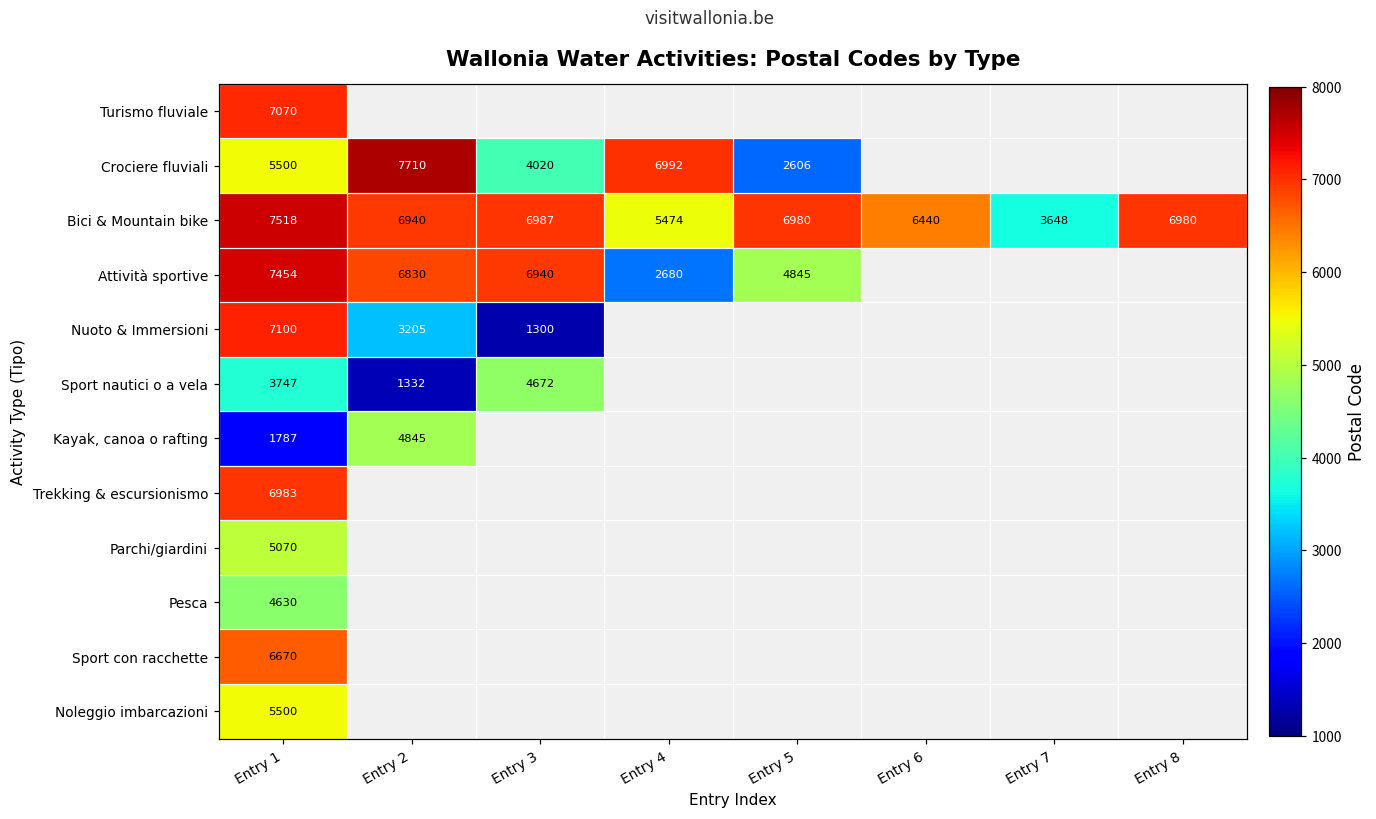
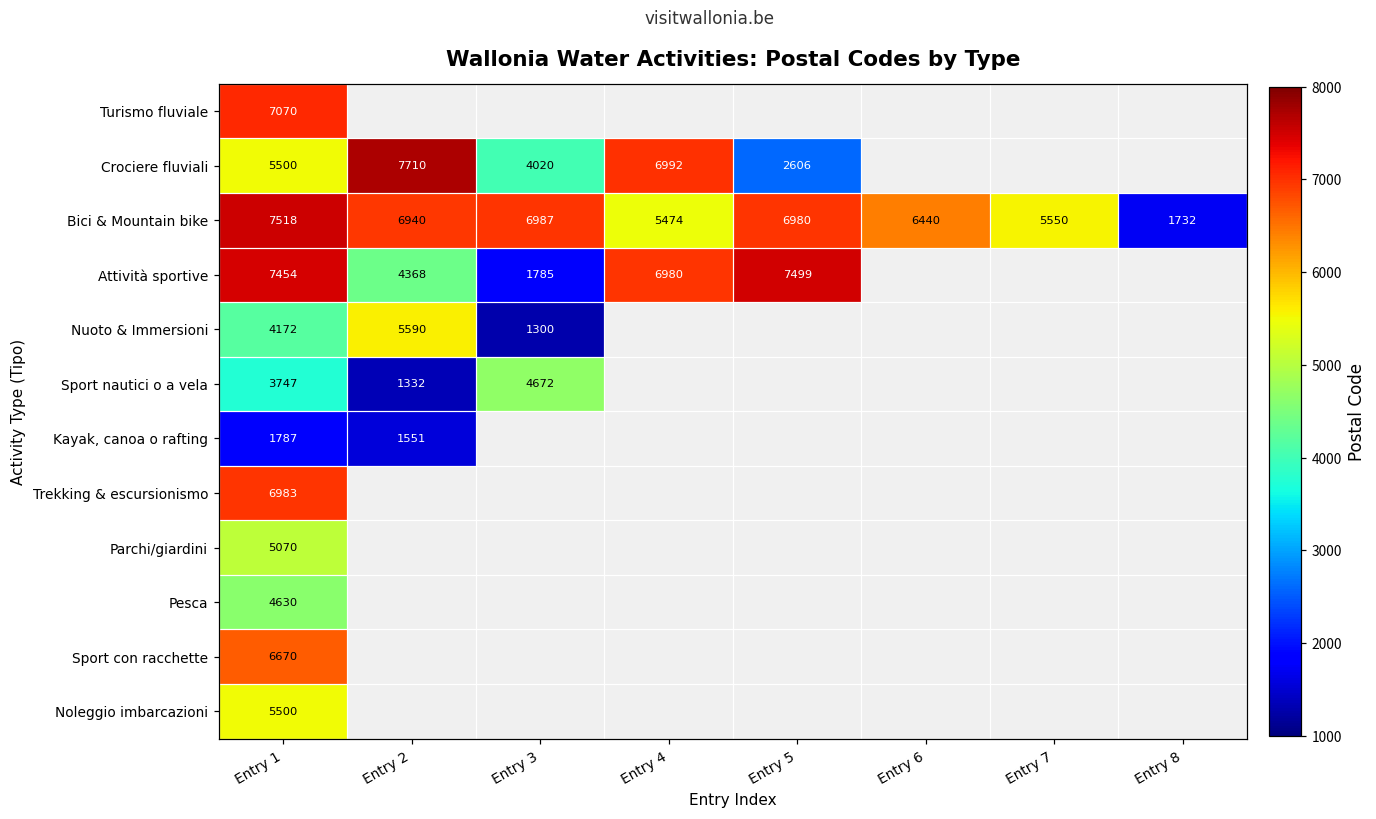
  {
    "Turismo fluviale": {
      "Entry 1": 7070
    },
    "Crociere fluviali": {
      "Entry 1": 5500,
      "Entry 2": 7710,
      "Entry 3": 4020,
      "Entry 4": 6992,
      "Entry 5": 2606
    },
    "Bici & Mountain bike": {
      "Entry 1": 7518,
      "Entry 2": 6940,
      "Entry 3": 6987,
      "Entry 4": 5474,
      "Entry 5": 6980,
      "Entry 6": 6440,
-     "Entry 7": 3648,
-     "Entry 8": 6980
+     "Entry 7": 5550,
+     "Entry 8": 1732
    },
    "Attività sportive": {
      "Entry 1": 7454,
-     "Entry 2": 6830,
-     "Entry 3": 6940,
-     "Entry 4": 2680,
-     "Entry 5": 4845
+     "Entry 2": 4368,
+     "Entry 3": 1785,
+     "Entry 4": 6980,
+     "Entry 5": 7499
    },
    "Nuoto & Immersioni": {
-     "Entry 1": 7100,
-     "Entry 2": 3205,
+     "Entry 1": 4172,
+     "Entry 2": 5590,
      "Entry 3": 1300
    },
    "Sport nautici o a vela": {
      "Entry 1": 3747,
      "Entry 2": 1332,
      "Entry 3": 4672
    },
    "Kayak, canoa o rafting": {
      "Entry 1": 1787,
-     "Entry 2": 4845
+     "Entry 2": 1551
    },
    "Trekking & escursionismo": {
      "Entry 1": 6983
    },
    "Parchi/giardini": {
      "Entry 1": 5070
    },
    "Pesca": {
      "Entry 1": 4630
    },
    "Sport con racchette": {
      "Entry 1": 6670
    },
    "Noleggio imbarcazioni": {
      "Entry 1": 5500
    }
  }
